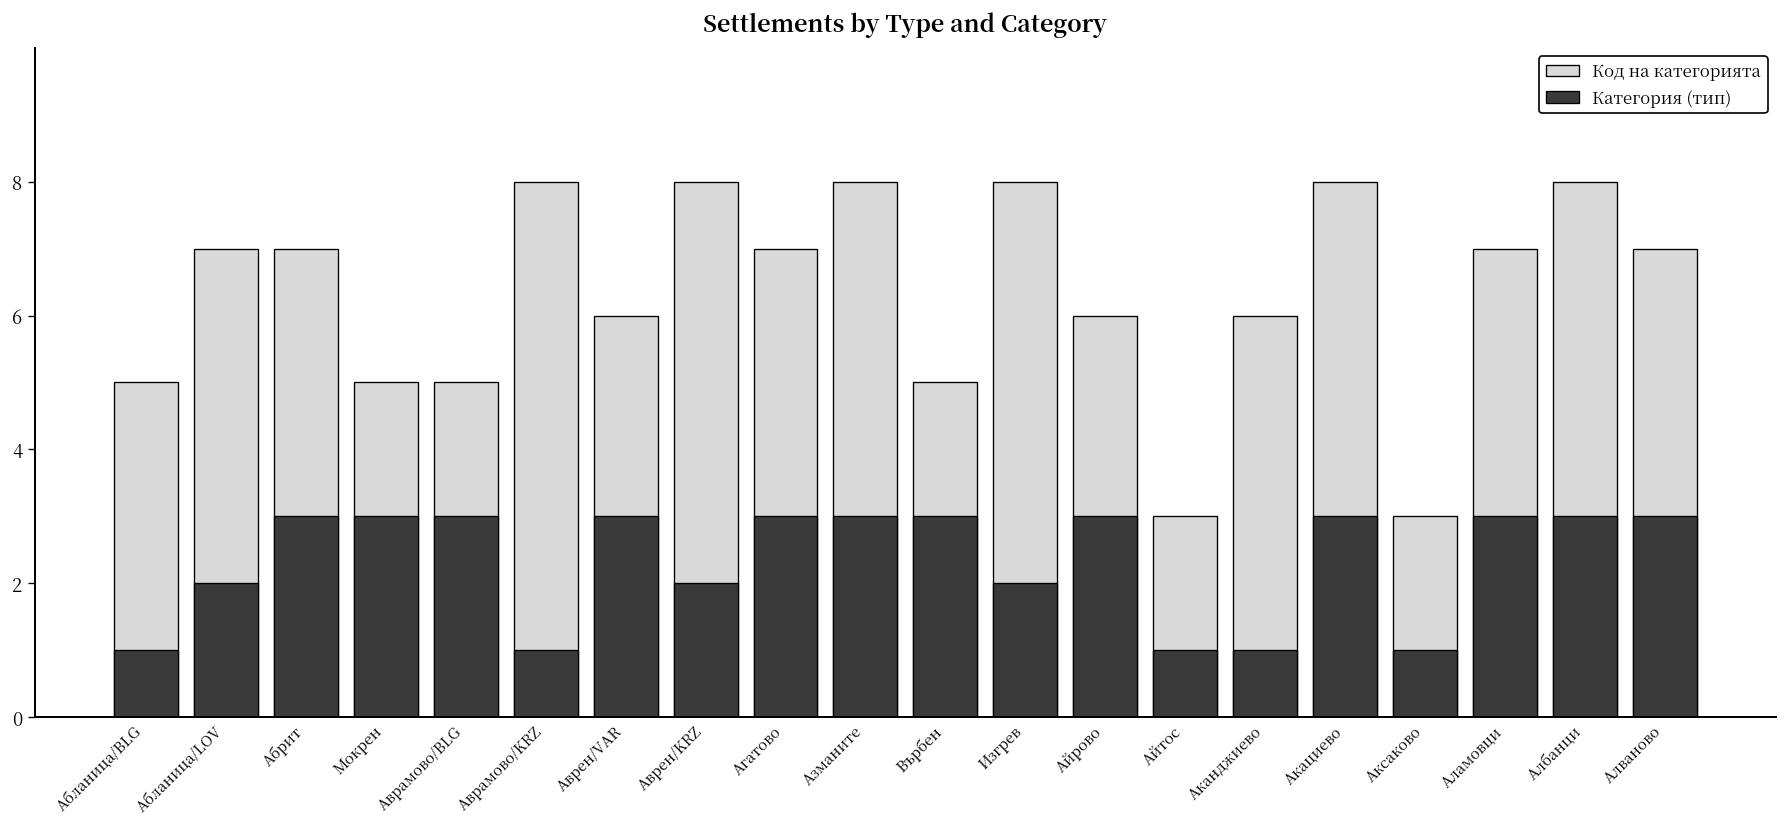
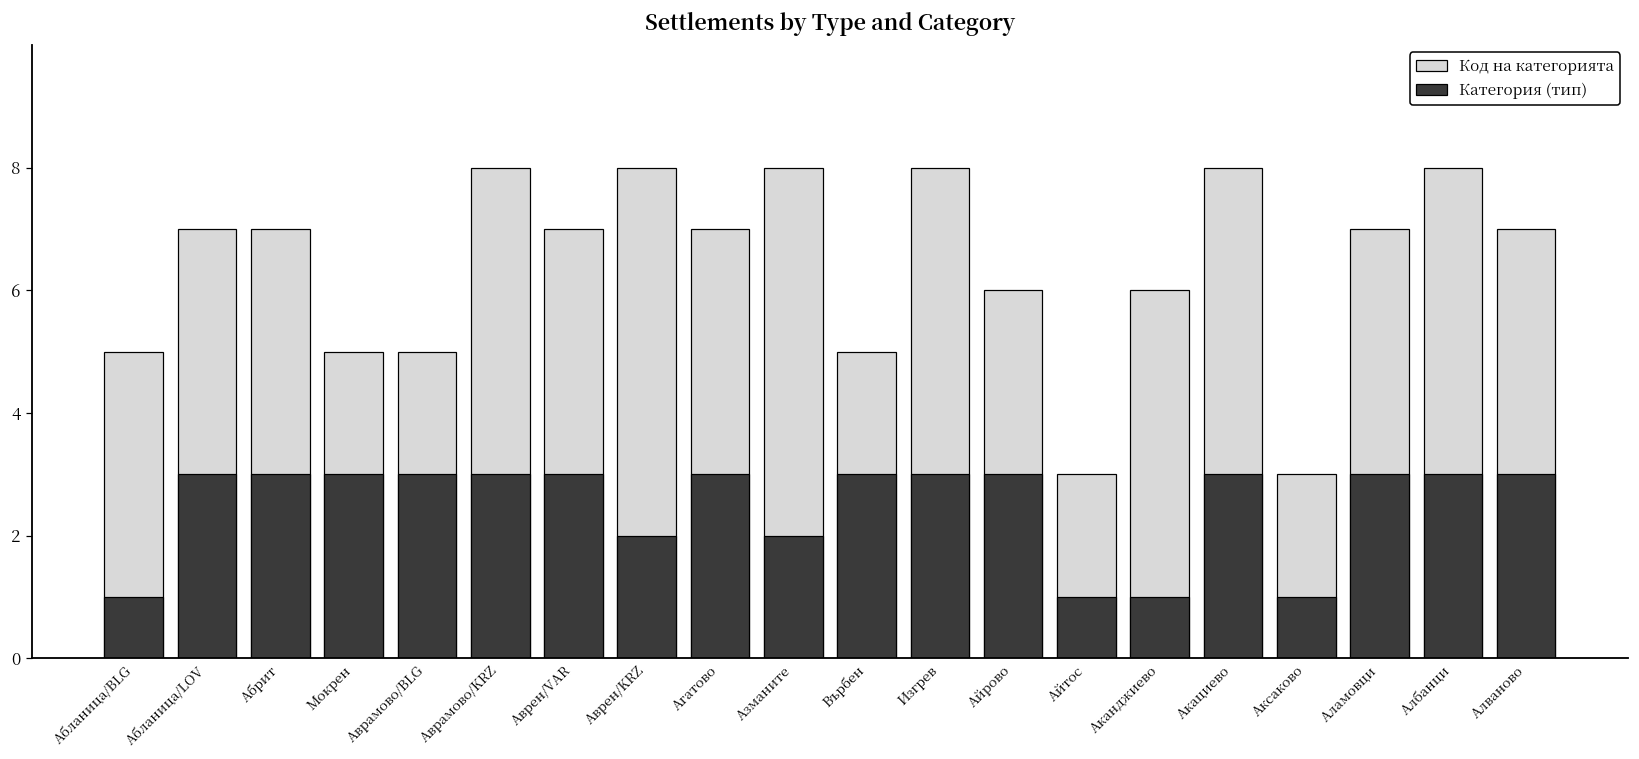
  {
    "Код на категорията": {
      "Абланица/BLG": 5,
      "Абланица/LOV": 7,
      "Абрит": 7,
      "Мокрен": 5,
      "Аврамово/BLG": 5,
      "Аврамово/KRZ": 8,
-     "Аврен/VAR": 6,
+     "Аврен/VAR": 7,
      "Аврен/KRZ": 8,
      "Агатово": 7,
      "Азманите": 8,
      "Върбен": 5,
      "Изгрев": 8,
      "Айрово": 6,
      "Айтос": 3,
      "Аканджиево": 6,
      "Акациево": 8,
      "Аксаково": 3,
      "Аламовци": 7,
      "Албанци": 8,
      "Алваново": 7
    },
    "Категория (тип)": {
-     "Абланица/LOV": 2,
-     "Аврамово/KRZ": 1,
-     "Азманите": 3,
-     "Изгрев": 2
+     "Абланица/LOV": 3,
+     "Аврамово/KRZ": 3,
+     "Азманите": 2,
+     "Изгрев": 3
    }
  }
